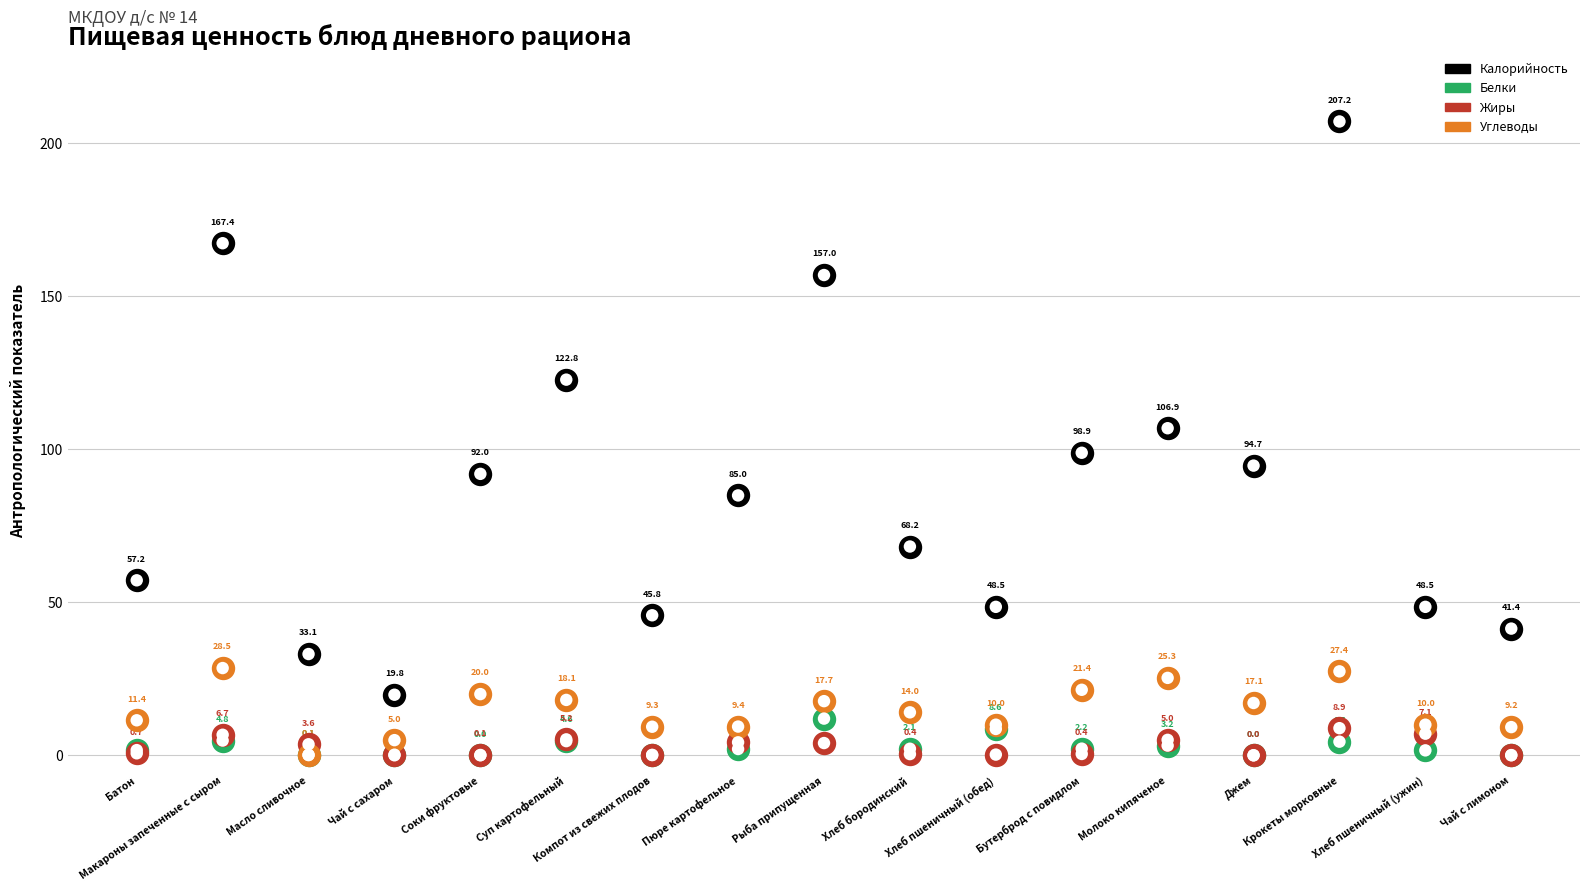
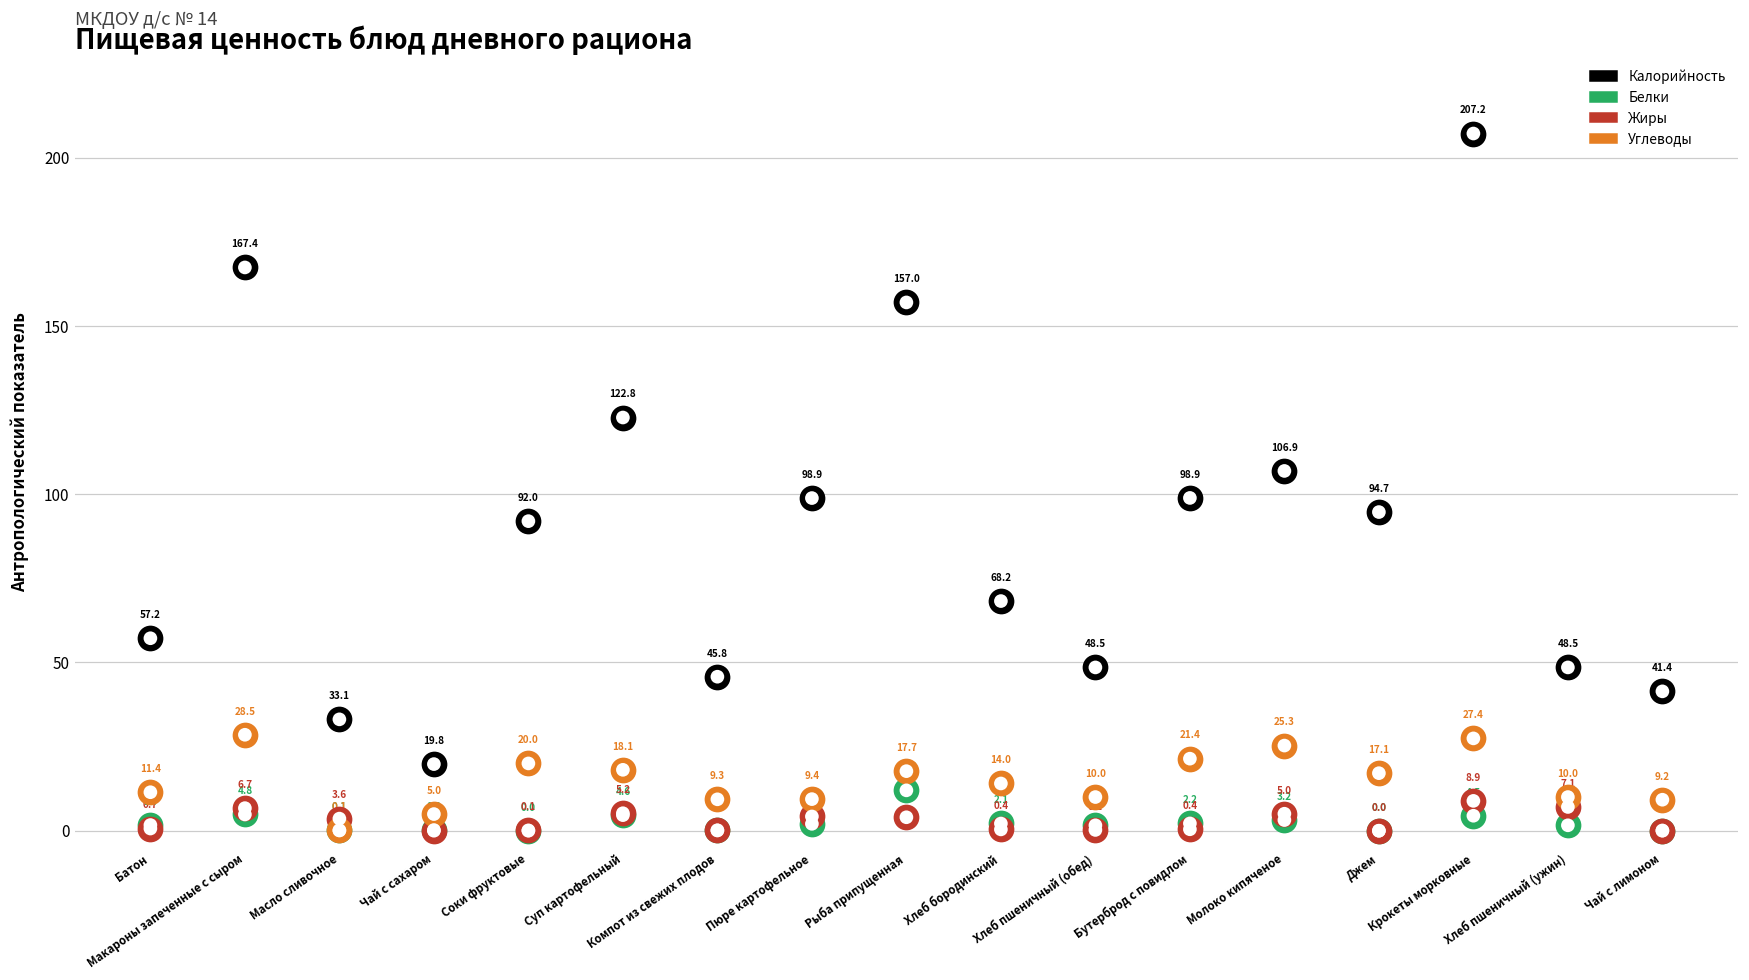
  {
    "Калорийность": {
-     "Пюре картофельное": 85.0
+     "Пюре картофельное": 98.9
    },
    "Белки": {
-     "Хлеб пшеничный (обед)": 8.6
+     "Хлеб пшеничный (обед)": 1.6
    }
  }
